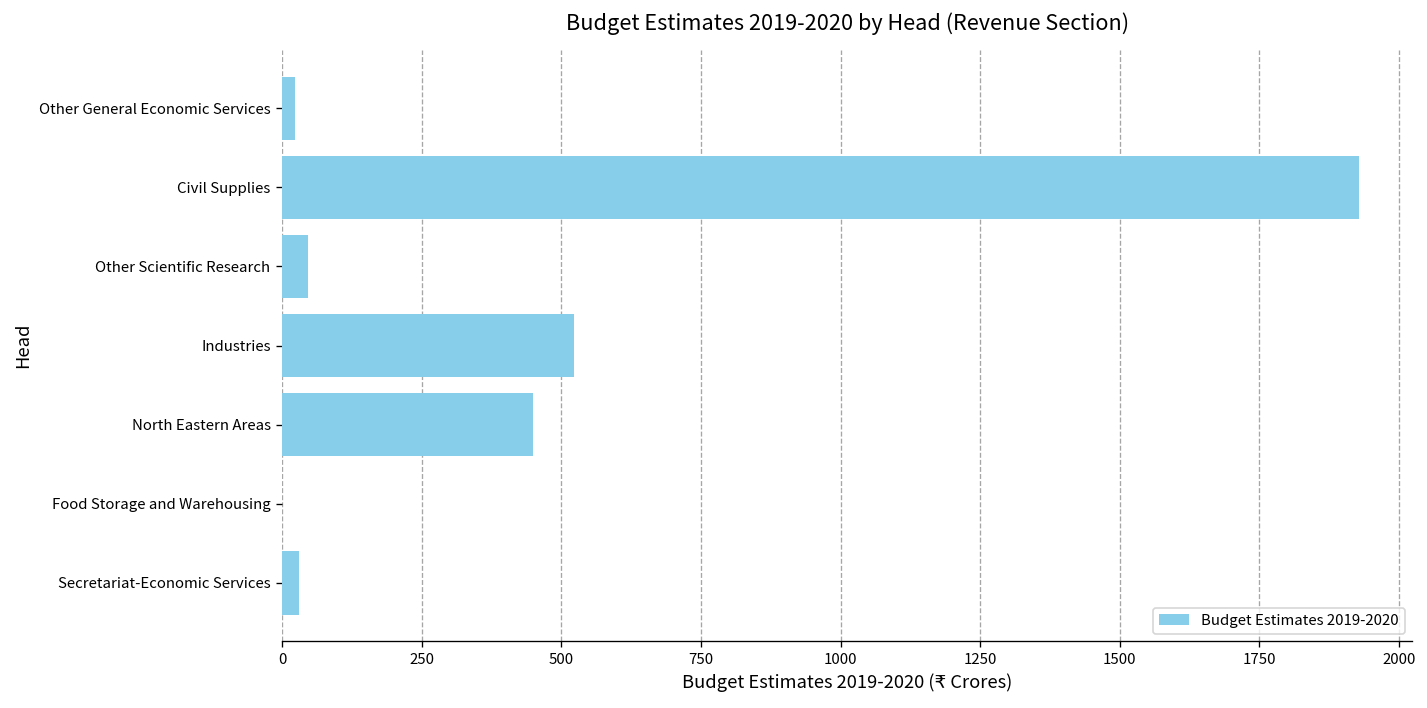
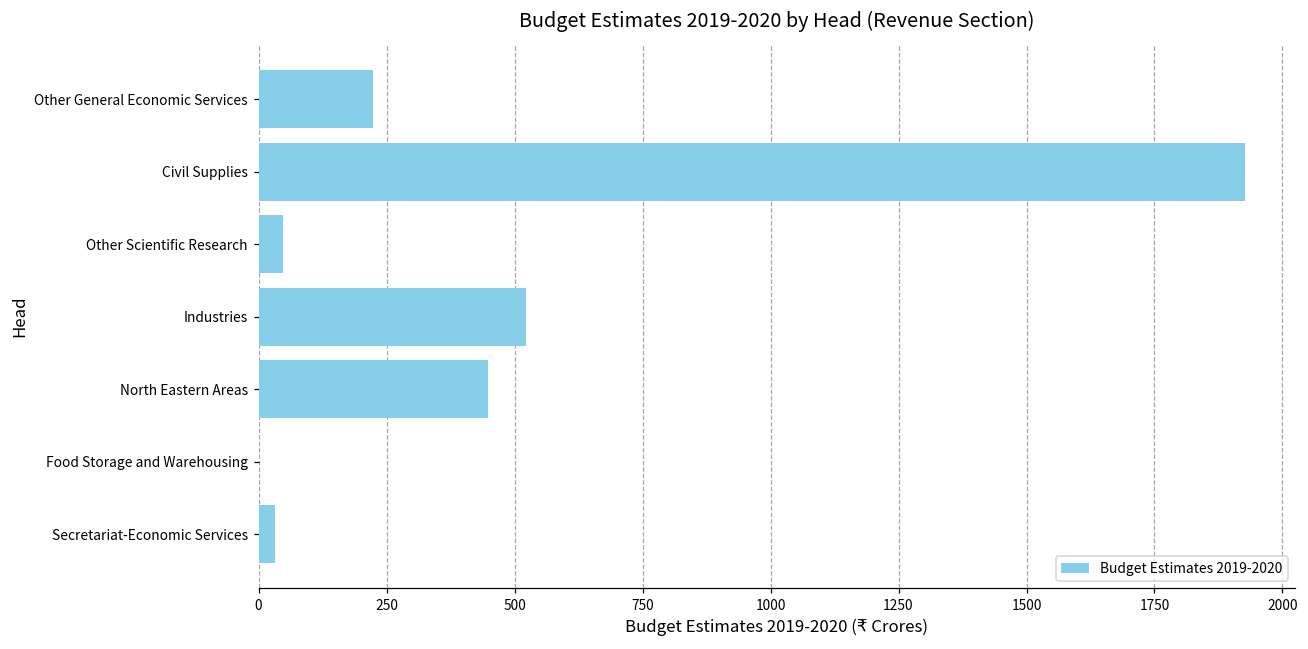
  {
-   "Other General Economic Services": 20,
+   "Other General Economic Services": 220,
    "Civil Supplies": 1930,
    "Other Scientific Research": 50,
    "Industries": 520,
    "North Eastern Areas": 450,
    "Food Storage and Warehousing": 0,
    "Secretariat-Economic Services": 30
  }
